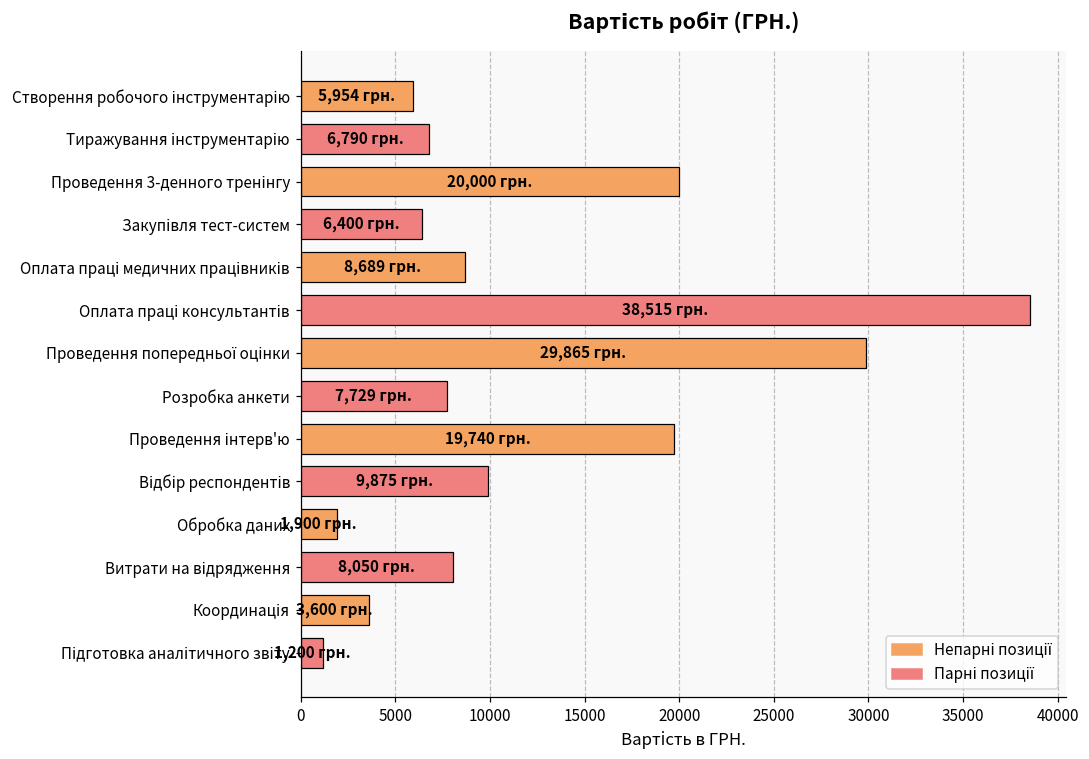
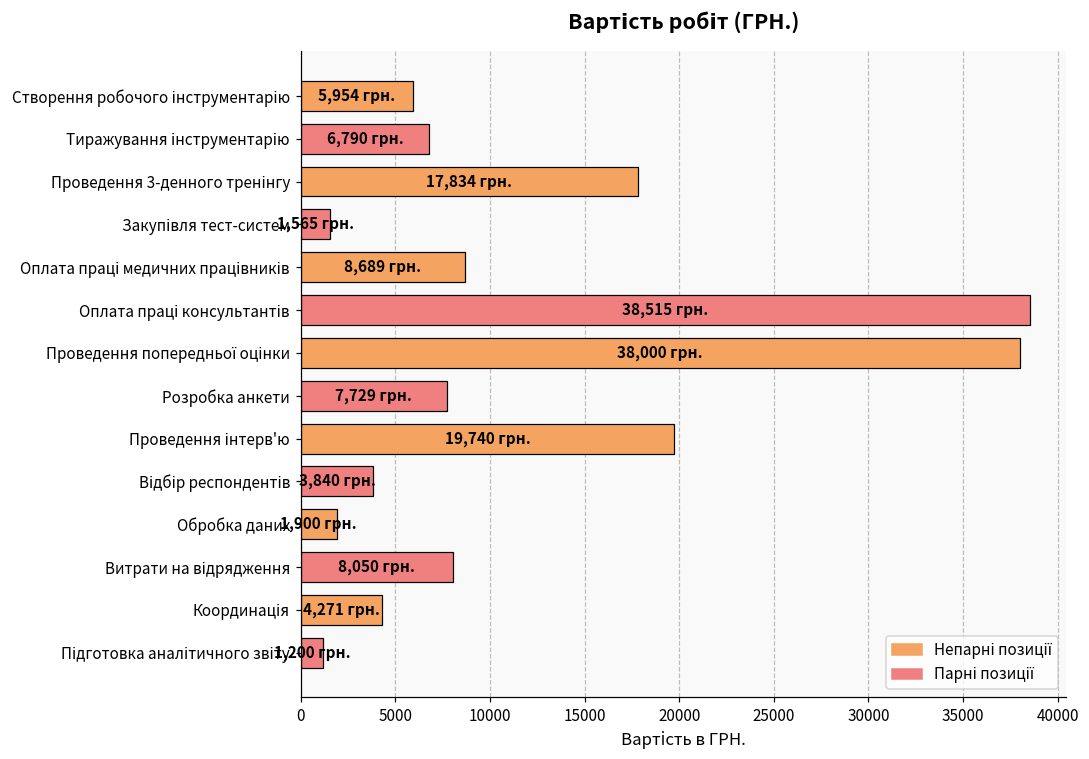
  {
    "Створення робочого інструментарію": "5,954",
    "Тиражування інструментарію": "6,790",
-   "Проведення 3-денного тренінгу": "20,000",
-   "Закупівля тест-систем": "6,400",
+   "Проведення 3-денного тренінгу": "17,834",
+   "Закупівля тест-систем": "1,565",
    "Оплата праці медичних працівників": "8,689",
    "Оплата праці консультантів": "38,515",
-   "Проведення попередньої оцінки": "29,865",
+   "Проведення попередньої оцінки": "38,000",
    "Розробка анкети": "7,729",
    "Проведення інтерв'ю": "19,740",
-   "Відбір респондентів": "9,875",
+   "Відбір респондентів": "3,840",
    "Обробка даних": "1,900",
    "Витрати на відрядження": "8,050",
-   "Координація": "3,600",
+   "Координація": "4,271",
    "Підготовка аналітичного звіту": "1,200"
  }
